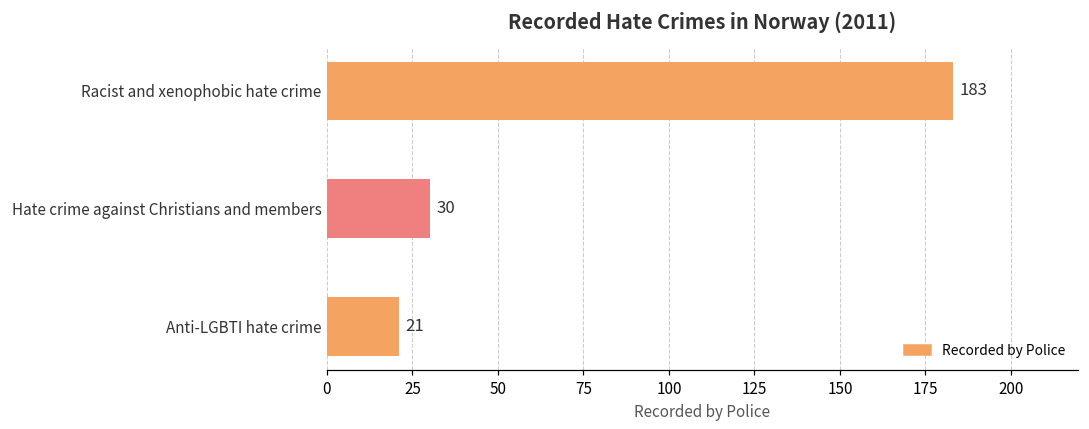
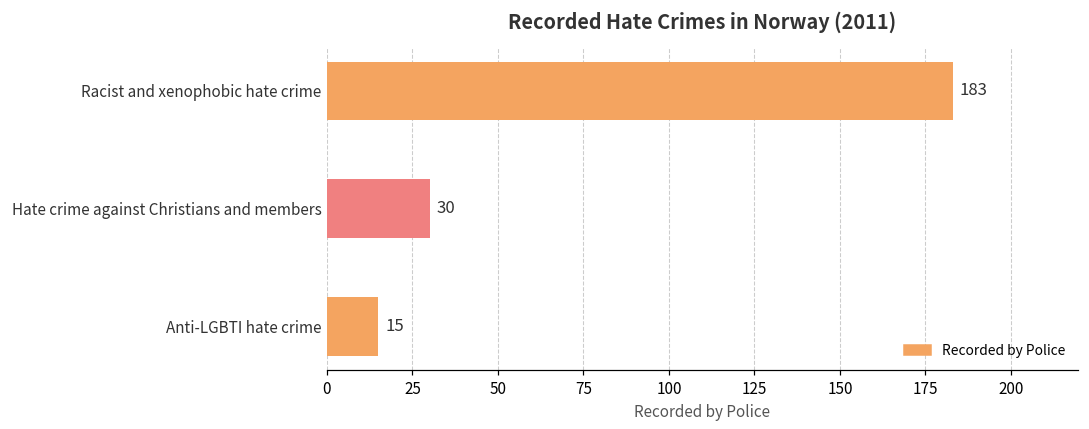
  {
    "Racist and xenophobic hate crime": 183,
    "Hate crime against Christians and members": 30,
-   "Anti-LGBTI hate crime": 21
+   "Anti-LGBTI hate crime": 15
  }
